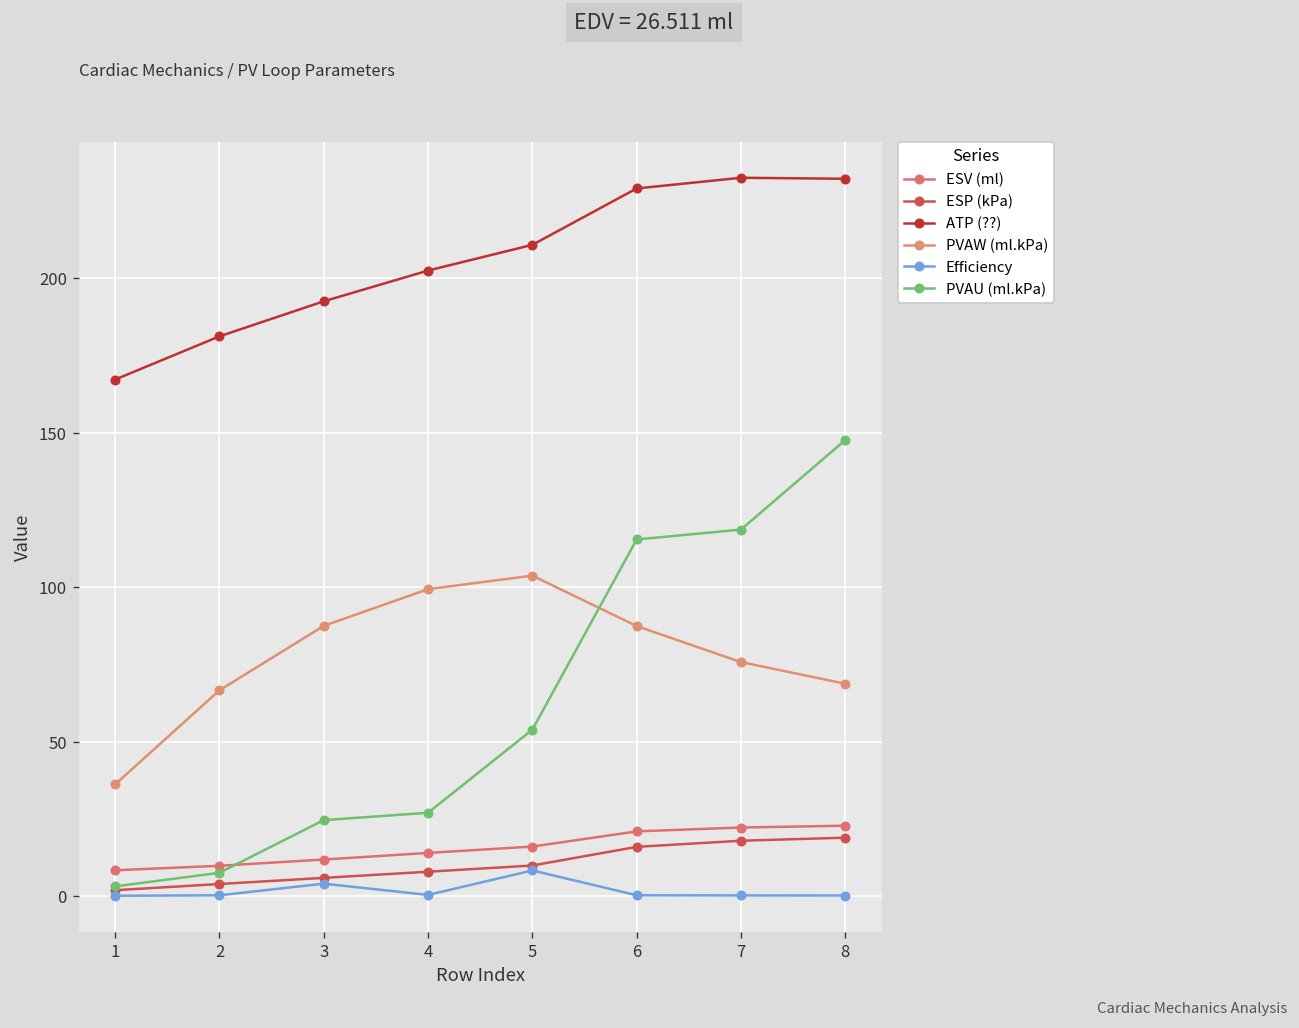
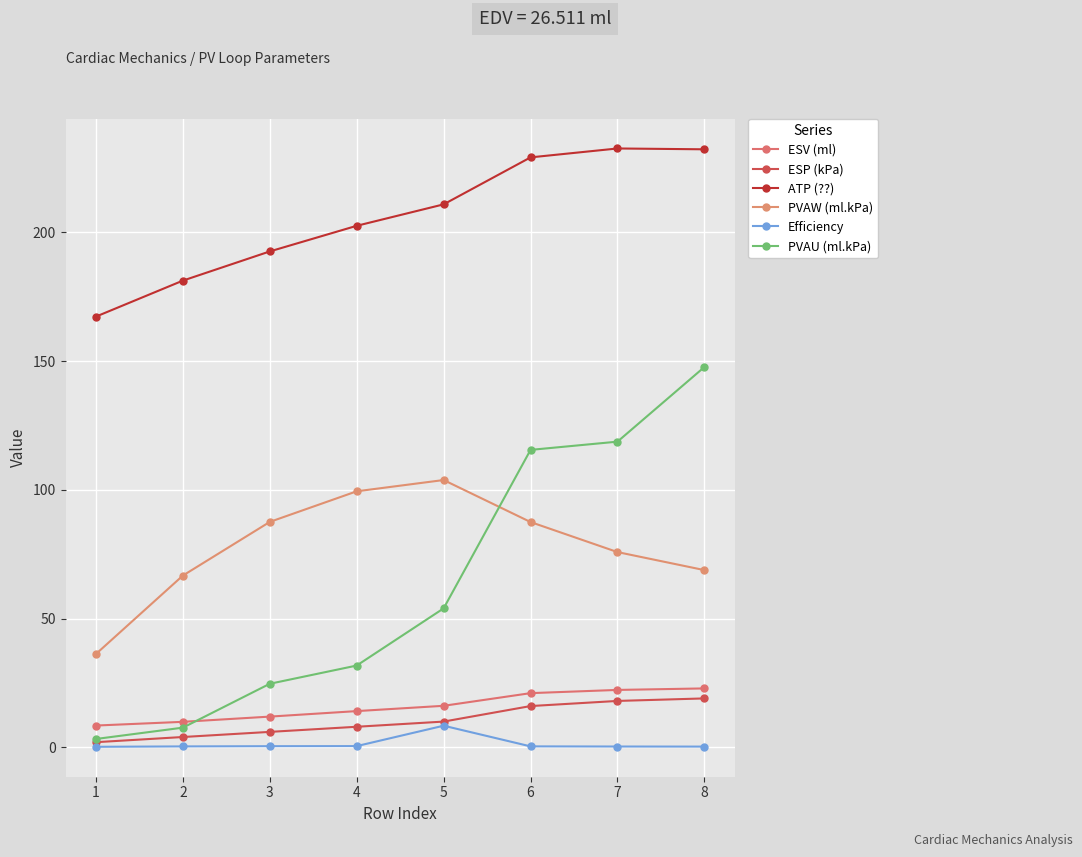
  {
    "Efficiency": {
      "1": 0,
      "2": 0,
-     "3": 4,
+     "3": 0,
      "4": 0,
      "5": 8,
      "6": 0,
      "7": 0,
      "8": 0
    },
    "PVAU (ml.kPa)": {
      "1": 3,
      "2": 8,
      "3": 25,
-     "4": 27,
+     "4": 32,
      "5": 54,
      "6": 116,
      "7": 119,
      "8": 148
    }
  }
